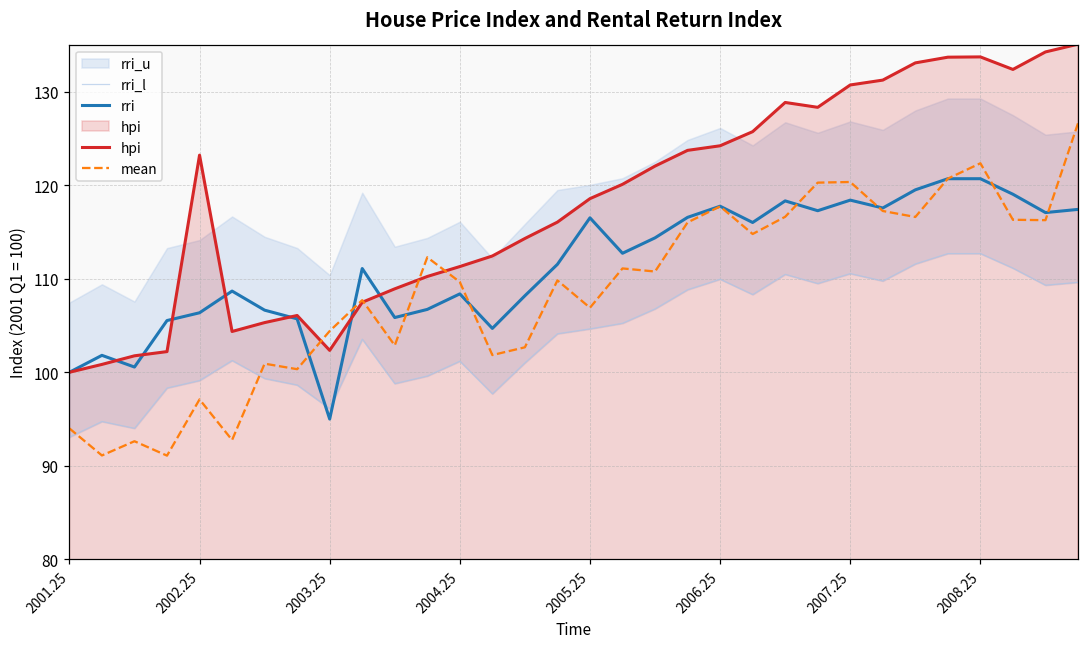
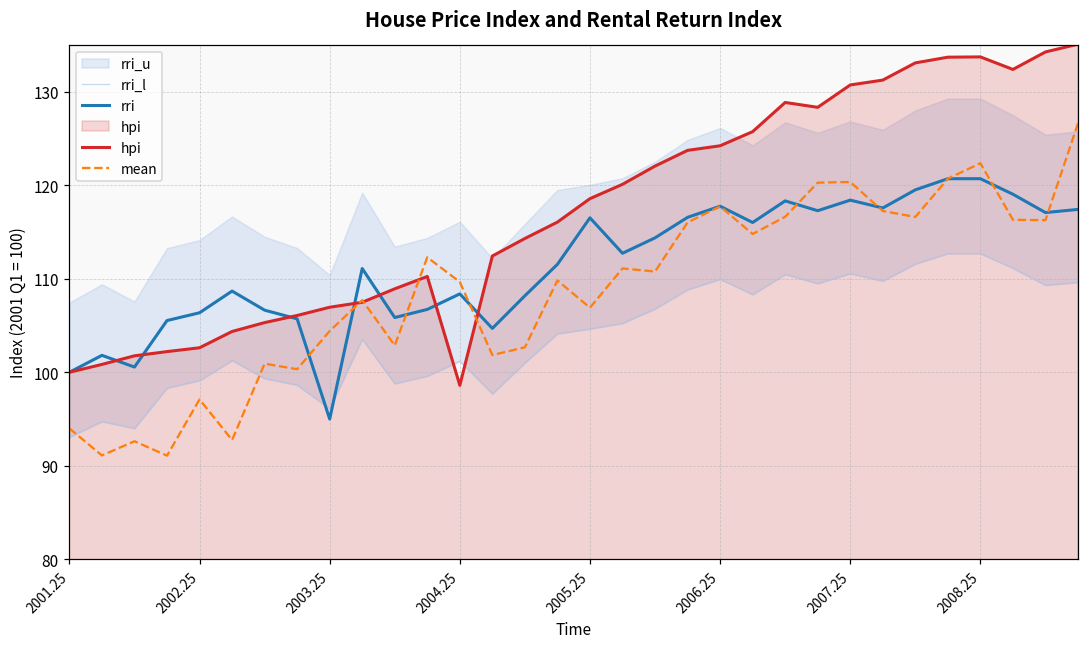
  {
    "rri": {
      "2002.25": 106,
      "2003.25": 95,
      "2004.25": 108,
      "2005.25": 117,
      "2007.25": 118,
      "2008.25": 121
    },
    "hpi": {
-     "2002.25": 123,
-     "2003.25": 102,
-     "2004.25": 111,
+     "2002.25": 103,
+     "2003.25": 107,
+     "2004.25": 99,
      "2005.25": 119,
      "2006.25": 124,
      "2007.25": 131,
      "2008.25": 134
    },
    "mean": {
      "2001.25": 94,
      "2002.25": 97,
      "2003.25": 104,
      "2004.25": 110,
      "2005.25": 107,
      "2007.25": 120,
      "2008.25": 122
    }
  }
